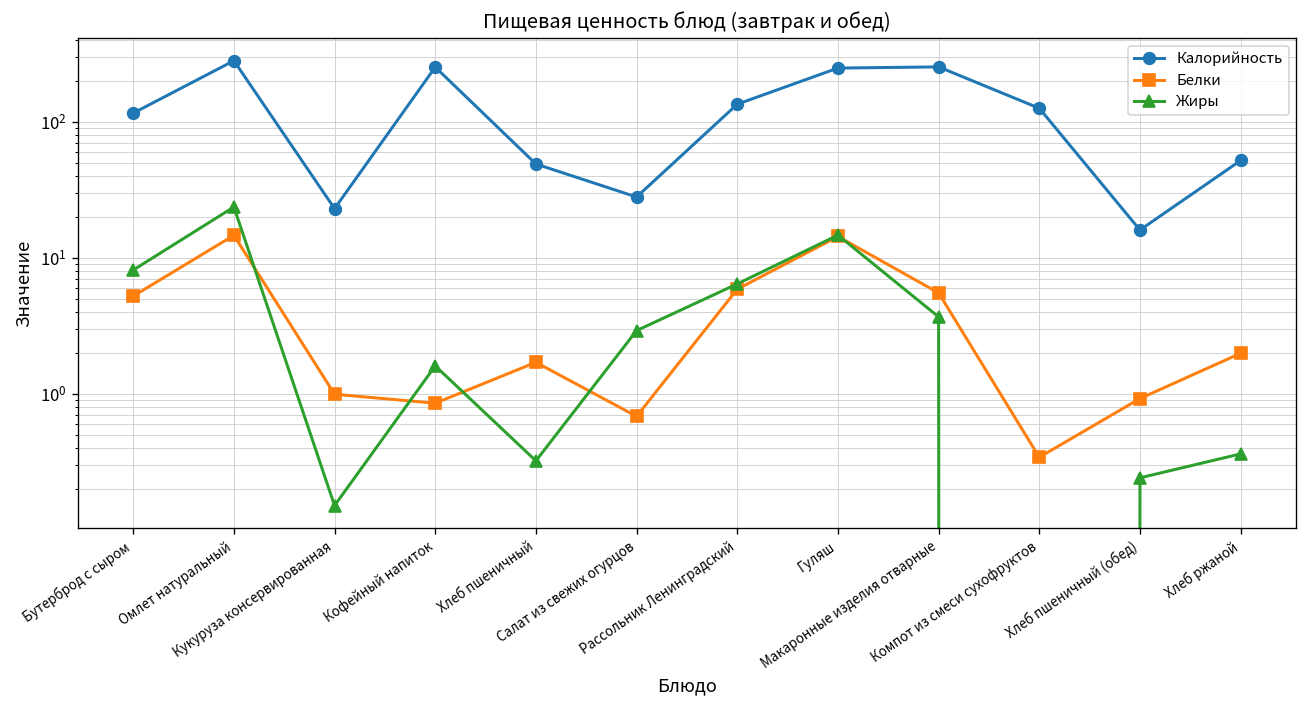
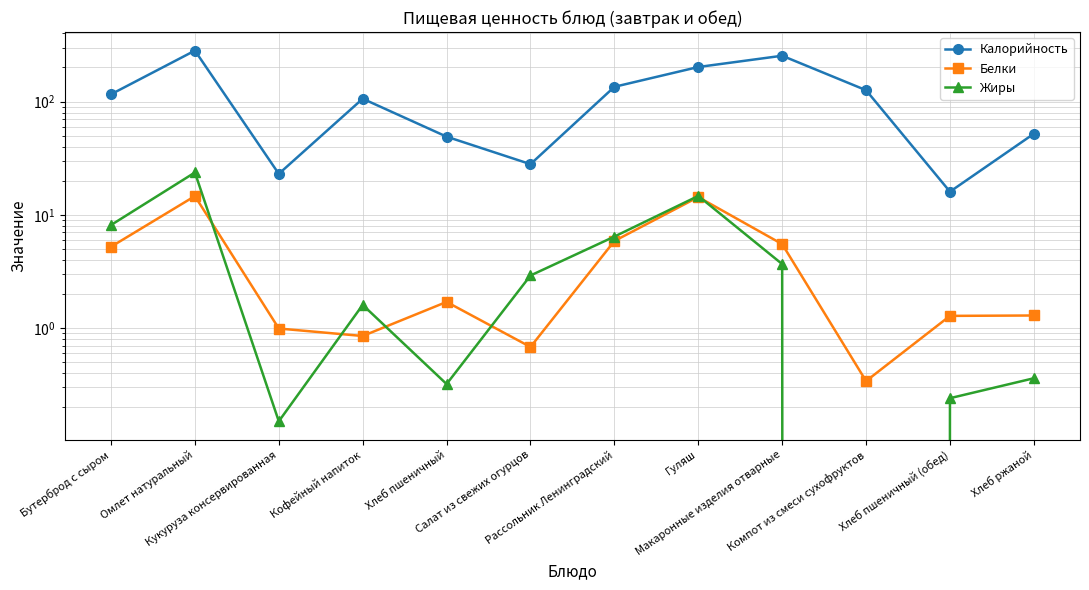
  {
    "Калорийность": {
      "Бутерброд с сыром": 120,
      "Омлет натуральный": 280,
      "Кукуруза консервированная": 23,
-     "Кофейный напиток": 250,
+     "Кофейный напиток": 110,
      "Хлеб пшеничный": 49,
      "Салат из свежих огурцов": 28,
      "Рассольник Ленинградский": 140,
-     "Гуляш": 250,
+     "Гуляш": 200,
      "Макаронные изделия отварные": 250,
      "Компот из смеси сухофруктов": 130,
      "Хлеб пшеничный (обед)": 16,
      "Хлеб ржаной": 50
    },
    "Белки": {
      "Бутерброд с сыром": 5,
      "Омлет натуральный": 15,
      "Кукуруза консервированная": 1.0,
      "Кофейный напиток": 0.9,
      "Хлеб пшеничный": 1.7,
      "Салат из свежих огурцов": 0.7,
      "Рассольник Ленинградский": 6,
      "Макаронные изделия отварные": 6,
      "Компот из смеси сухофруктов": 0.34,
-     "Хлеб пшеничный (обед)": 0.9,
-     "Хлеб ржаной": 2.0
+     "Хлеб пшеничный (обед)": 1.3,
+     "Хлеб ржаной": 1.3
    },
    "Жиры": {
      "Бутерброд с сыром": 8,
      "Омлет натуральный": 24,
      "Кукуруза консервированная": 0.15,
      "Кофейный напиток": 1.6,
      "Хлеб пшеничный": 0.32,
      "Салат из свежих огурцов": 2.9,
      "Рассольник Ленинградский": 6,
      "Макаронные изделия отварные": 3.7,
      "Хлеб пшеничный (обед)": 0.24,
      "Хлеб ржаной": 0.36
    }
  }
